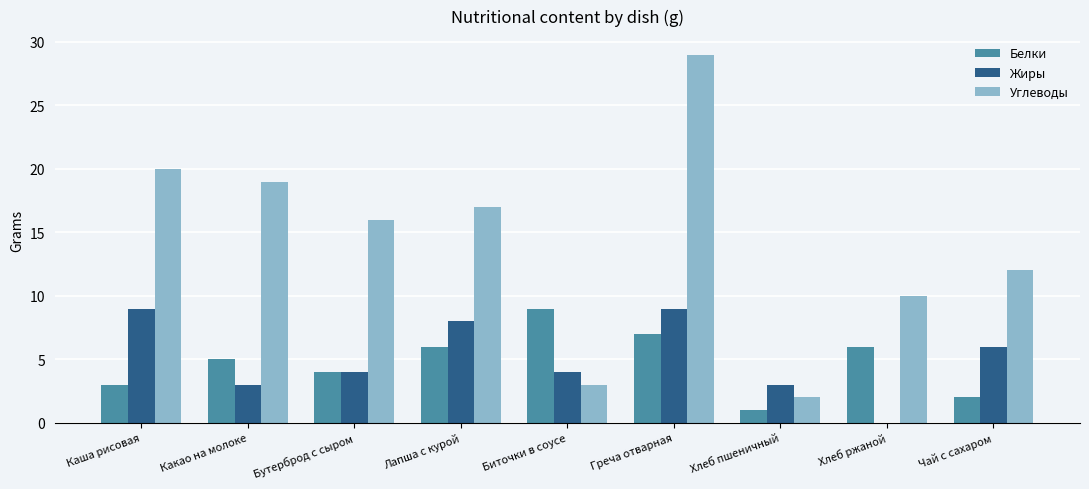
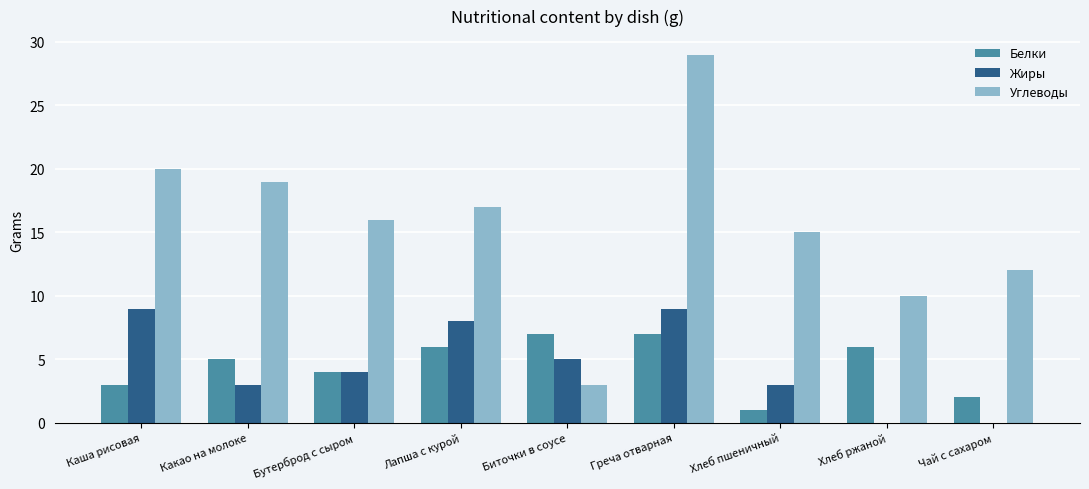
  {
    "Белки": {
      "Каша рисовая": 3,
      "Какао на молоке": 5,
      "Бутерброд с сыром": 4,
      "Лапша с курой": 6,
-     "Биточки в соусе": 9,
+     "Биточки в соусе": 7,
      "Греча отварная": 7,
      "Хлеб пшеничный": 1,
      "Хлеб ржаной": 6,
      "Чай с сахаром": 2
    },
    "Жиры": {
      "Каша рисовая": 9,
      "Какао на молоке": 3,
      "Бутерброд с сыром": 4,
      "Лапша с курой": 8,
-     "Биточки в соусе": 4,
+     "Биточки в соусе": 5,
      "Греча отварная": 9,
      "Хлеб пшеничный": 3,
      "Хлеб ржаной": 0,
-     "Чай с сахаром": 6
+     "Чай с сахаром": 0
    },
    "Углеводы": {
      "Каша рисовая": 20,
      "Какао на молоке": 19,
      "Бутерброд с сыром": 16,
      "Лапша с курой": 17,
      "Биточки в соусе": 3,
      "Греча отварная": 29,
-     "Хлеб пшеничный": 2,
+     "Хлеб пшеничный": 15,
      "Хлеб ржаной": 10,
      "Чай с сахаром": 12
    }
  }
